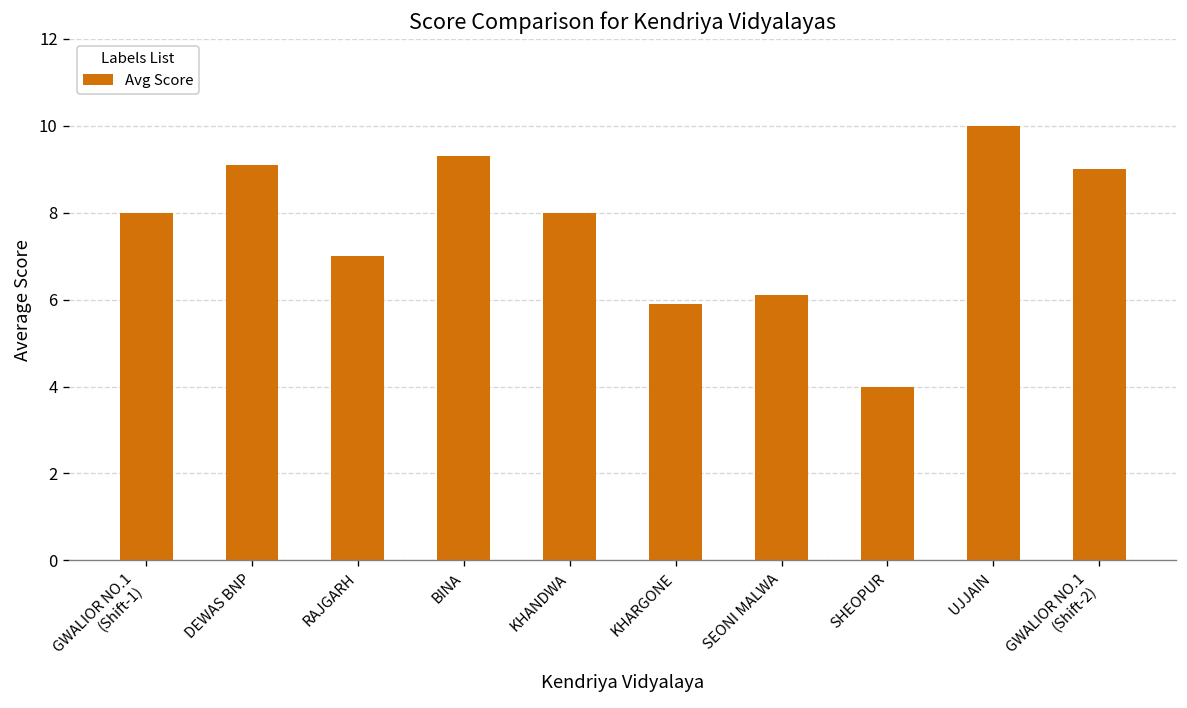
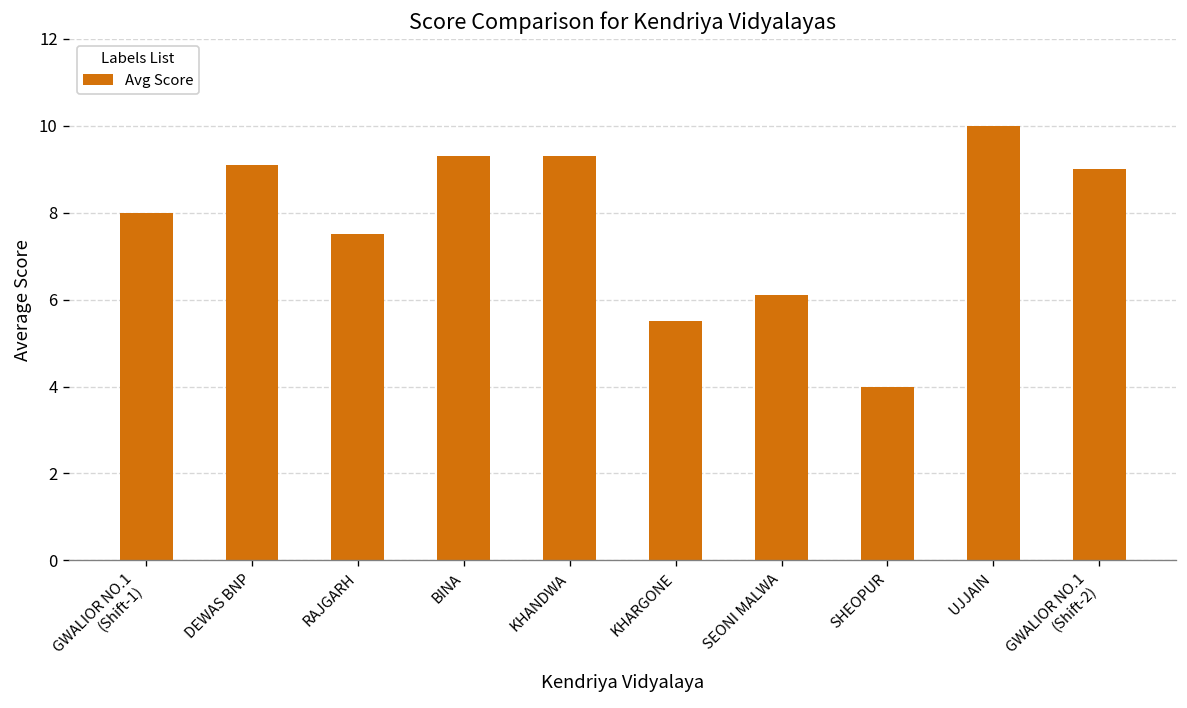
  {
    "GWALIOR NO.1 (Shift-1)": 8.0,
    "DEWAS BNP": 9.1,
-   "RAJGARH": 7.0,
+   "RAJGARH": 7.5,
    "BINA": 9.3,
-   "KHANDWA": 8.0,
-   "KHARGONE": 5.9,
+   "KHANDWA": 9.3,
+   "KHARGONE": 5.5,
    "SEONI MALWA": 6.1,
    "SHEOPUR": 4.0,
    "UJJAIN": 10.0,
    "GWALIOR NO.1 (Shift-2)": 9.0
  }
